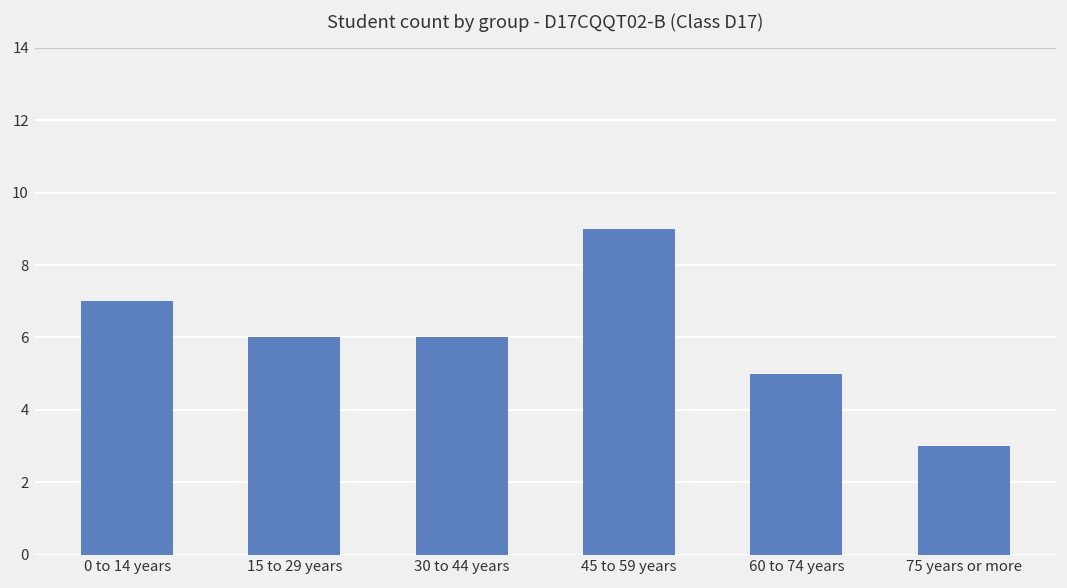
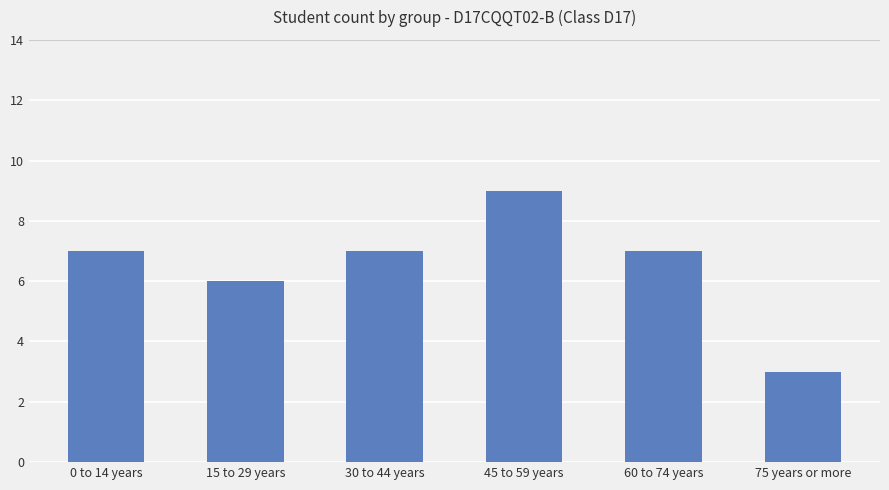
  {
    "0 to 14 years": 7,
    "15 to 29 years": 6,
-   "30 to 44 years": 6,
+   "30 to 44 years": 7,
    "45 to 59 years": 9,
-   "60 to 74 years": 5,
+   "60 to 74 years": 7,
    "75 years or more": 3
  }
